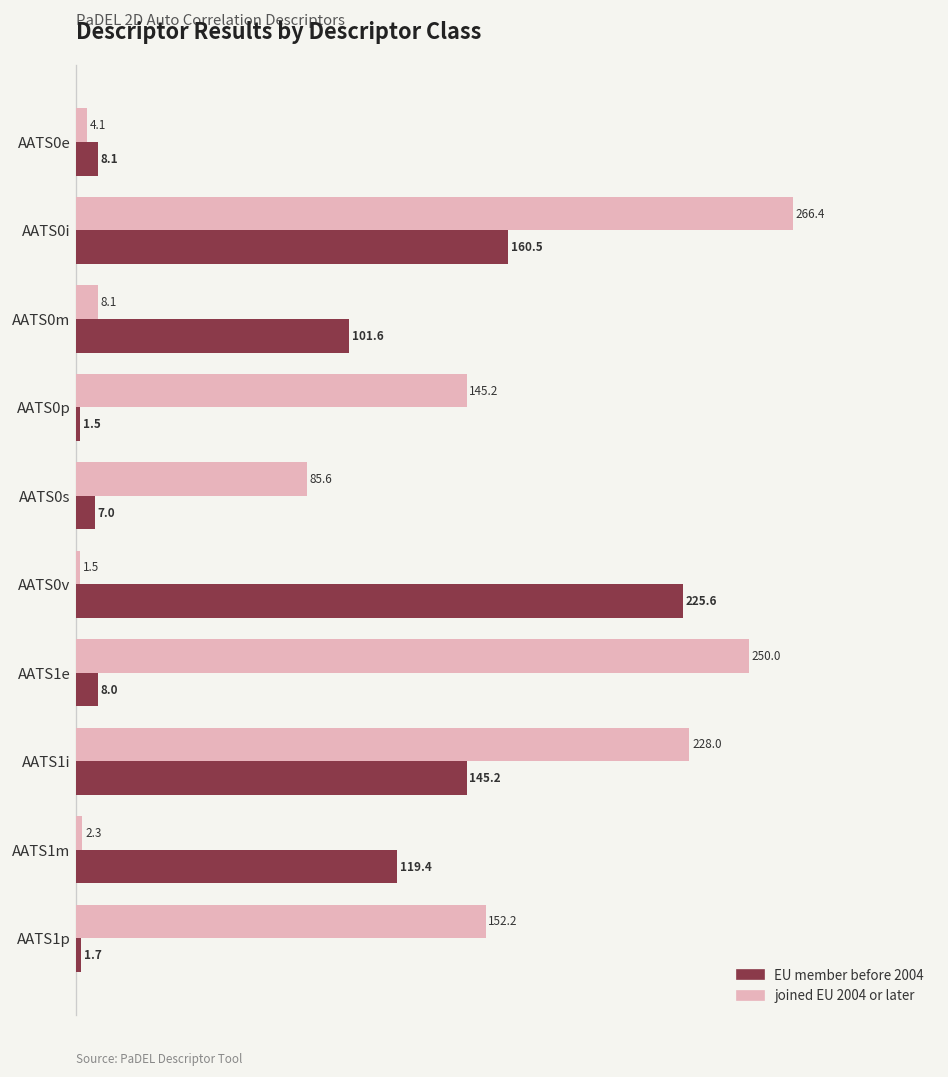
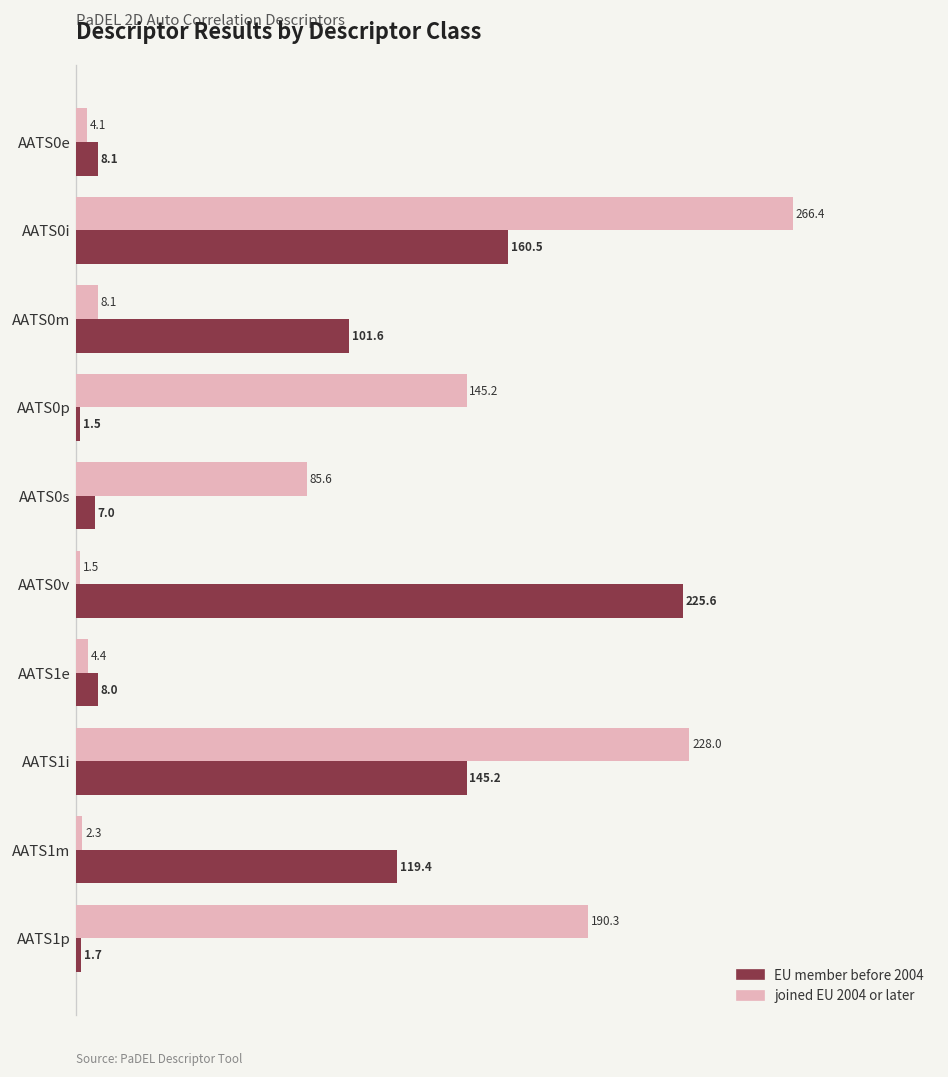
  {
    "EU member before 2004": {
      "AATS0e": 8.1,
      "AATS0i": 160.5,
      "AATS0m": 101.6,
      "AATS0p": 1.5,
      "AATS0s": 7.0,
      "AATS0v": 225.6,
      "AATS1e": 8.0,
      "AATS1i": 145.2,
      "AATS1m": 119.4,
      "AATS1p": 1.7
    },
    "joined EU 2004 or later": {
      "AATS0e": 4.1,
      "AATS0i": 266.4,
      "AATS0m": 8.1,
      "AATS0p": 145.2,
      "AATS0s": 85.6,
      "AATS0v": 1.5,
-     "AATS1e": 250.0,
+     "AATS1e": 4.4,
      "AATS1i": 228.0,
      "AATS1m": 2.3,
-     "AATS1p": 152.2
+     "AATS1p": 190.3
    }
  }
